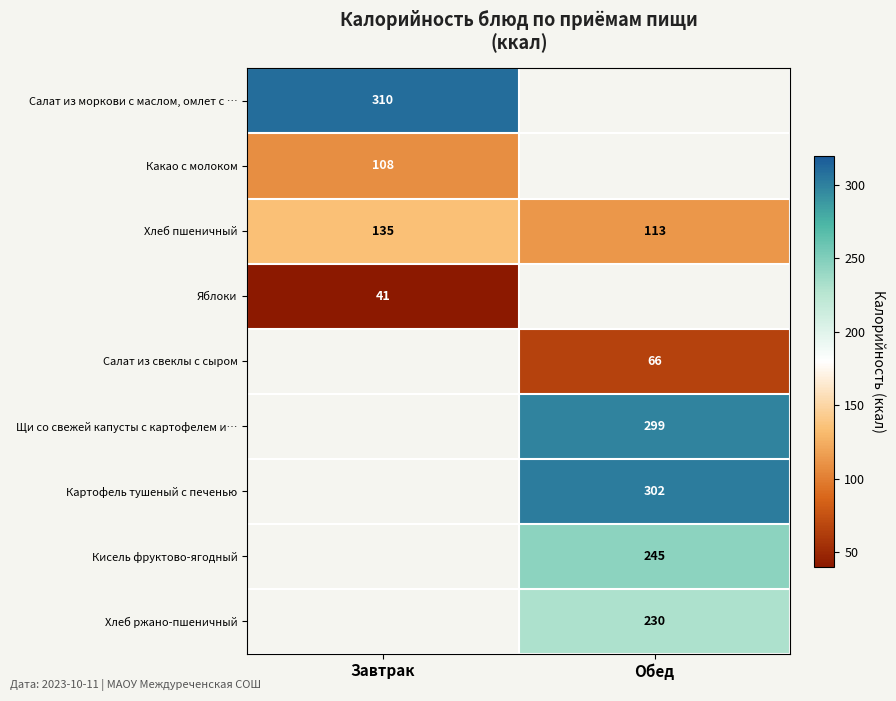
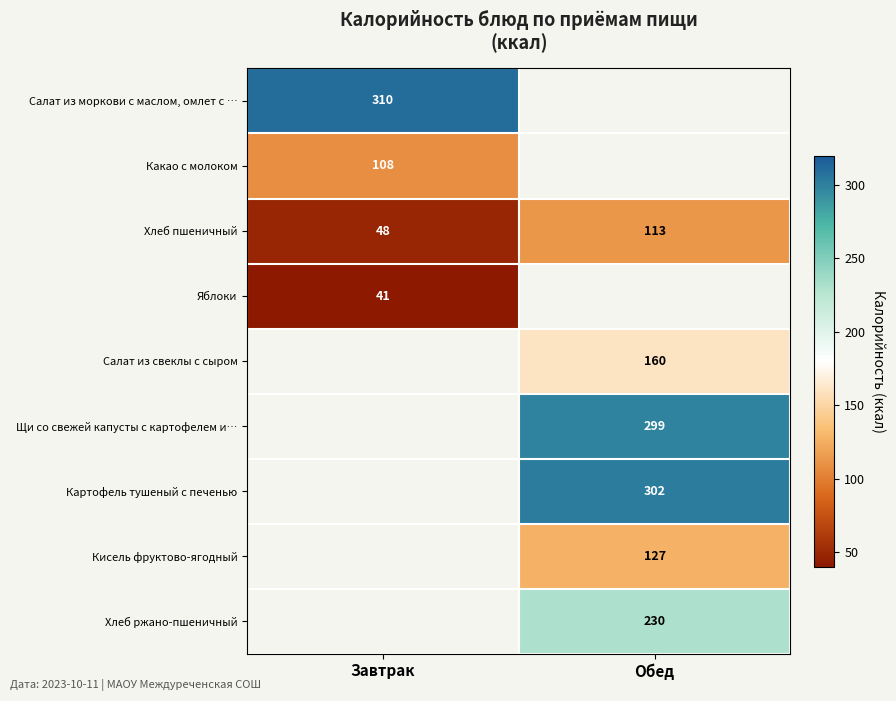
  {
    "Салат из моркови с маслом, омлет с …": {
      "Завтрак": 310
    },
    "Какао с молоком": {
      "Завтрак": 108
    },
    "Хлеб пшеничный": {
-     "Завтрак": 135,
+     "Завтрак": 48,
      "Обед": 113
    },
    "Яблоки": {
      "Завтрак": 41
    },
    "Салат из свеклы с сыром": {
-     "Обед": 66
+     "Обед": 160
    },
    "Щи со свежей капусты с картофелем и…": {
      "Обед": 299
    },
    "Картофель тушеный с печенью": {
      "Обед": 302
    },
    "Кисель фруктово-ягодный": {
-     "Обед": 245
+     "Обед": 127
    },
    "Хлеб ржано-пшеничный": {
      "Обед": 230
    }
  }
